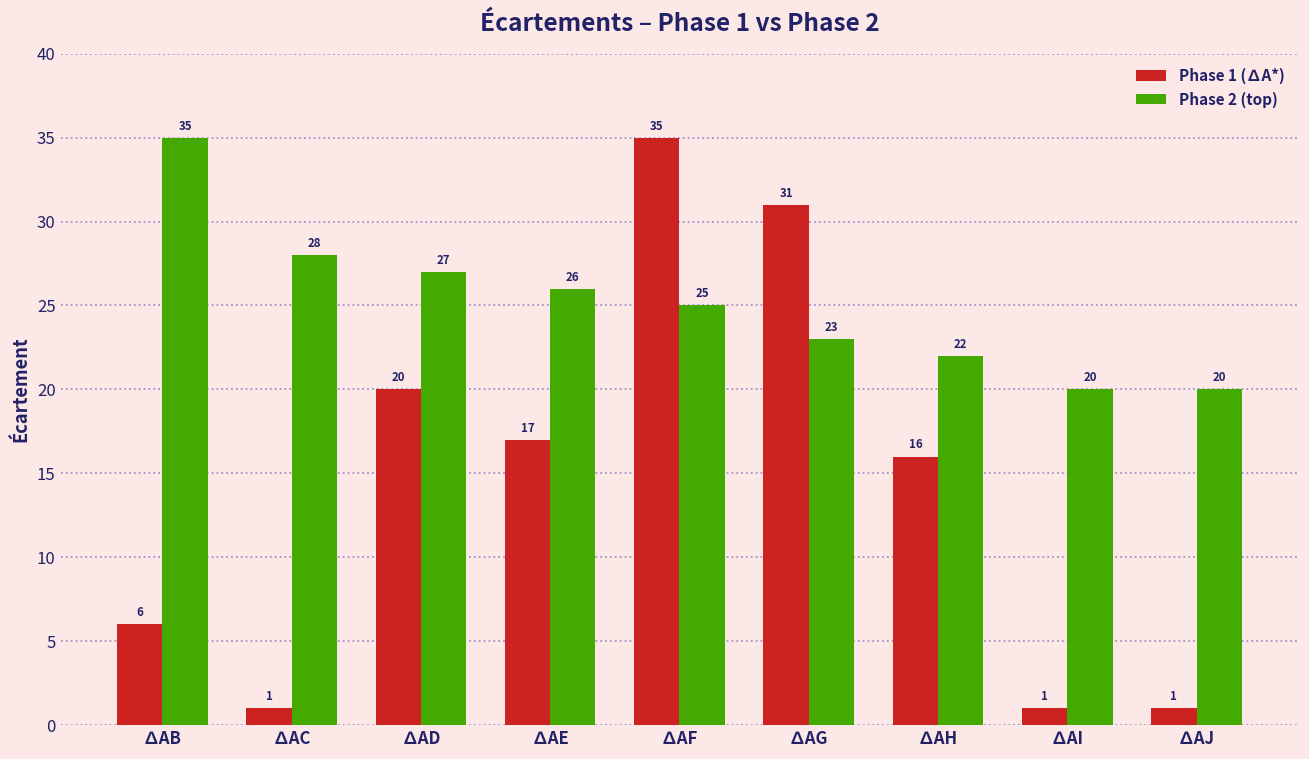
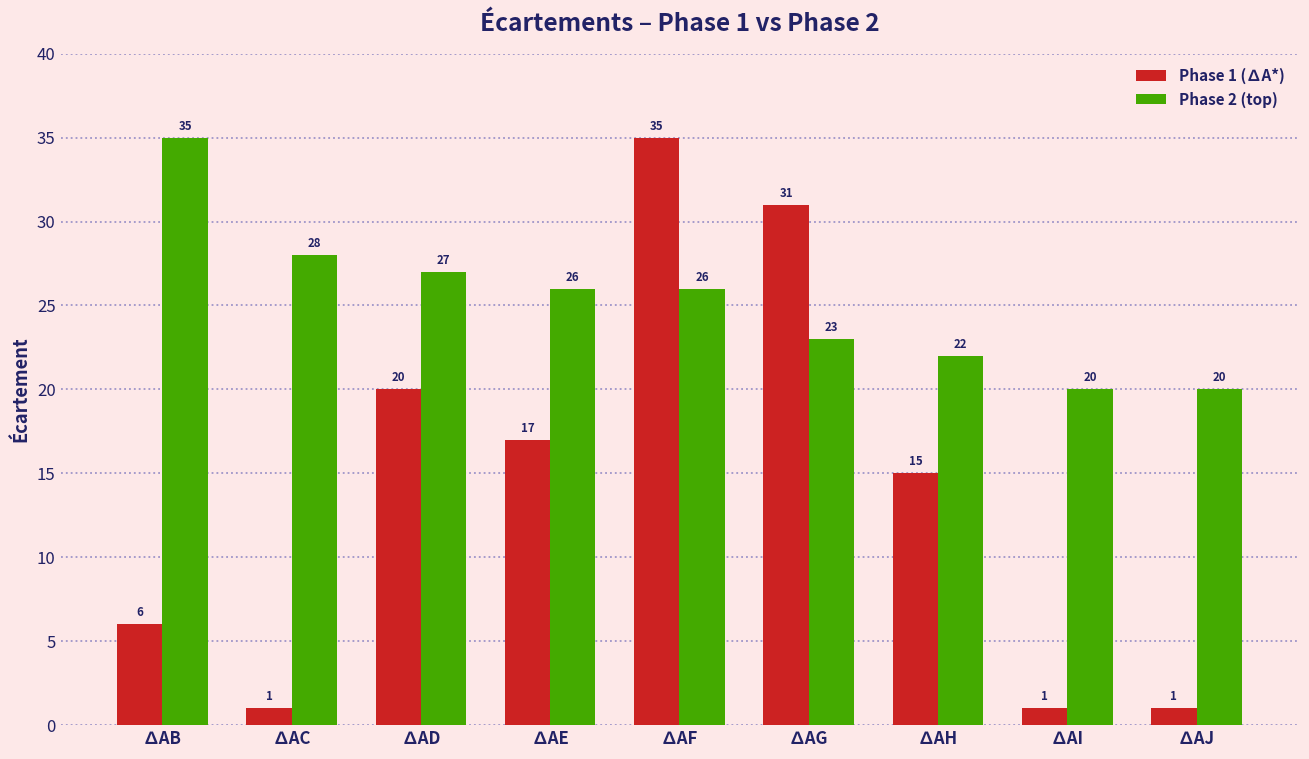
  {
    "Phase 1 (∆A*)": {
      "∆AB": 6,
      "∆AC": 1,
      "∆AD": 20,
      "∆AE": 17,
      "∆AF": 35,
      "∆AG": 31,
-     "∆AH": 16,
+     "∆AH": 15,
      "∆AI": 1,
      "∆AJ": 1
    },
    "Phase 2 (top)": {
      "∆AB": 35,
      "∆AC": 28,
      "∆AD": 27,
      "∆AE": 26,
-     "∆AF": 25,
+     "∆AF": 26,
      "∆AG": 23,
      "∆AH": 22,
      "∆AI": 20,
      "∆AJ": 20
    }
  }
